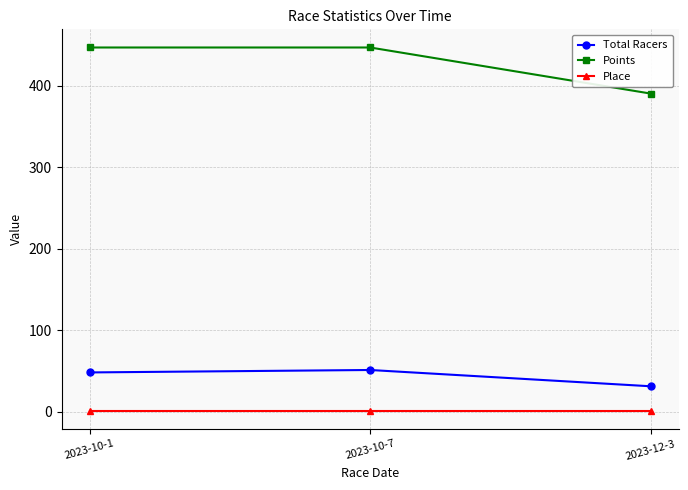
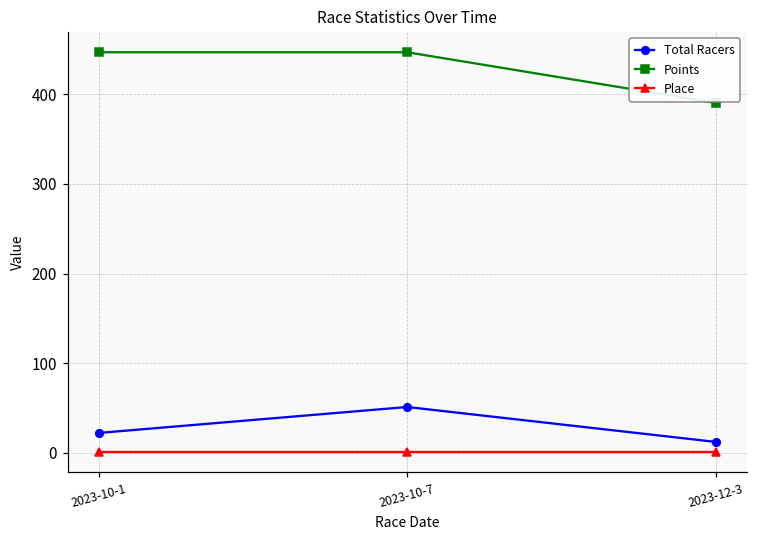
  {
    "Total Racers": {
-     "2023-10-1": 50,
+     "2023-10-1": 20,
      "2023-10-7": 50,
-     "2023-12-3": 30
+     "2023-12-3": 10
    },
    "Points": {
      "2023-10-1": 450,
      "2023-10-7": 450,
      "2023-12-3": 390
    },
    "Place": {
      "2023-10-1": 0,
      "2023-10-7": 0,
      "2023-12-3": 0
    }
  }
